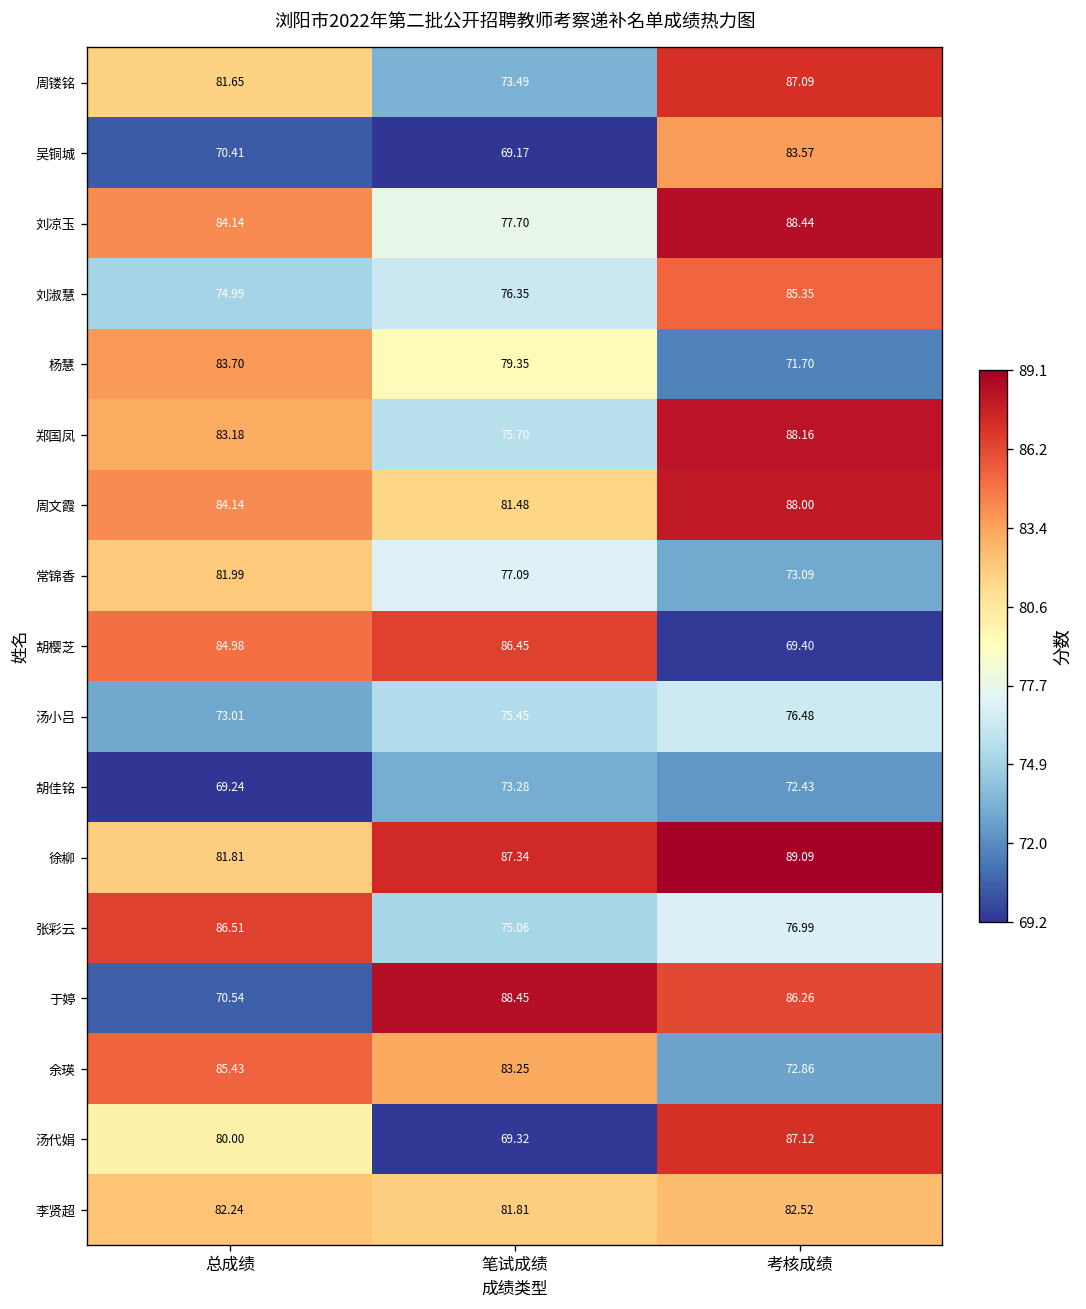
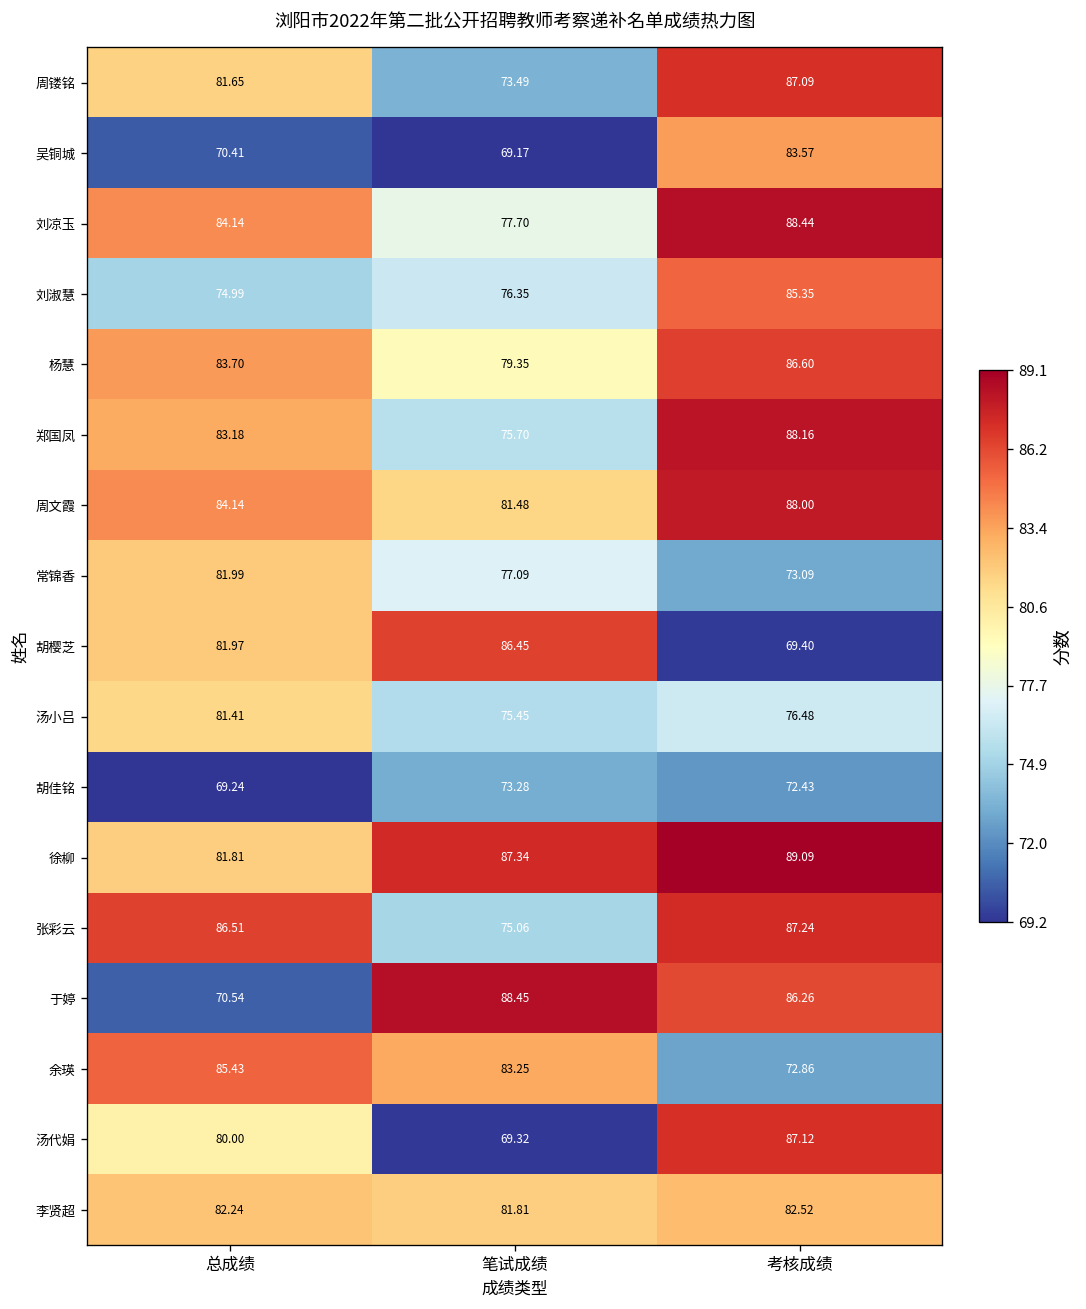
  {
    "周镂铭": {
      "总成绩": 81.65,
      "笔试成绩": 73.49,
      "考核成绩": 87.09
    },
    "吴铜城": {
      "总成绩": 70.41,
      "笔试成绩": 69.17,
      "考核成绩": 83.57
    },
    "刘凉玉": {
      "总成绩": 84.14,
      "笔试成绩": 77.70,
      "考核成绩": 88.44
    },
    "刘淑慧": {
      "总成绩": 74.99,
      "笔试成绩": 76.35,
      "考核成绩": 85.35
    },
    "杨慧": {
      "总成绩": 83.70,
      "笔试成绩": 79.35,
-     "考核成绩": 71.70
+     "考核成绩": 86.60
    },
    "郑国凤": {
      "总成绩": 83.18,
      "笔试成绩": 75.70,
      "考核成绩": 88.16
    },
    "周文霞": {
      "总成绩": 84.14,
      "笔试成绩": 81.48,
      "考核成绩": 88.00
    },
    "常锦香": {
      "总成绩": 81.99,
      "笔试成绩": 77.09,
      "考核成绩": 73.09
    },
    "胡樱芝": {
-     "总成绩": 84.98,
+     "总成绩": 81.97,
      "笔试成绩": 86.45,
      "考核成绩": 69.40
    },
    "汤小吕": {
-     "总成绩": 73.01,
+     "总成绩": 81.41,
      "笔试成绩": 75.45,
      "考核成绩": 76.48
    },
    "胡佳铭": {
      "总成绩": 69.24,
      "笔试成绩": 73.28,
      "考核成绩": 72.43
    },
    "徐柳": {
      "总成绩": 81.81,
      "笔试成绩": 87.34,
      "考核成绩": 89.09
    },
    "张彩云": {
      "总成绩": 86.51,
      "笔试成绩": 75.06,
-     "考核成绩": 76.99
+     "考核成绩": 87.24
    },
    "于婷": {
      "总成绩": 70.54,
      "笔试成绩": 88.45,
      "考核成绩": 86.26
    },
    "余瑛": {
      "总成绩": 85.43,
      "笔试成绩": 83.25,
      "考核成绩": 72.86
    },
    "汤代娟": {
      "总成绩": 80.00,
      "笔试成绩": 69.32,
      "考核成绩": 87.12
    },
    "李贤超": {
      "总成绩": 82.24,
      "笔试成绩": 81.81,
      "考核成绩": 82.52
    }
  }
